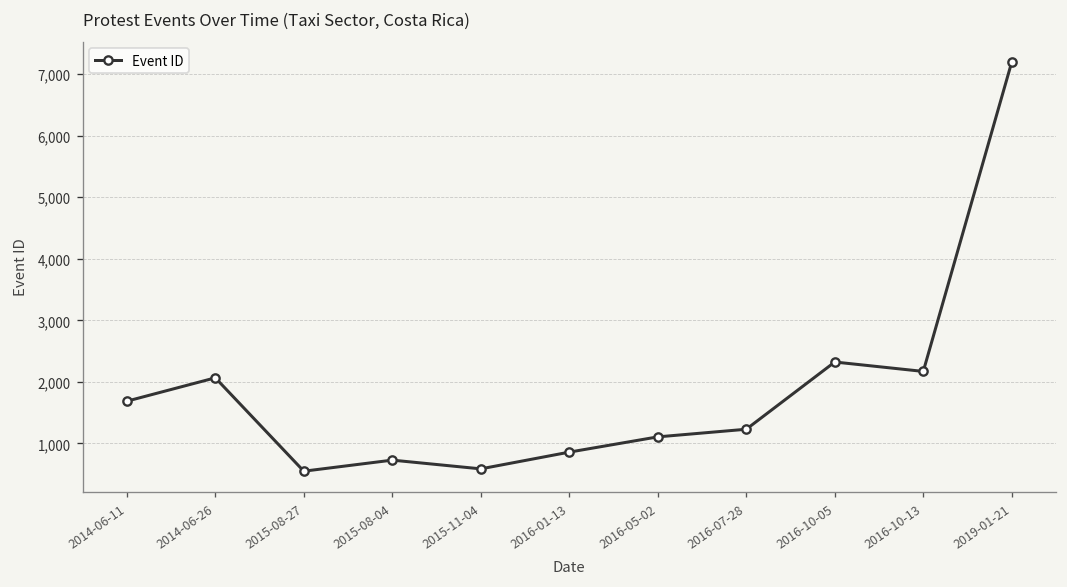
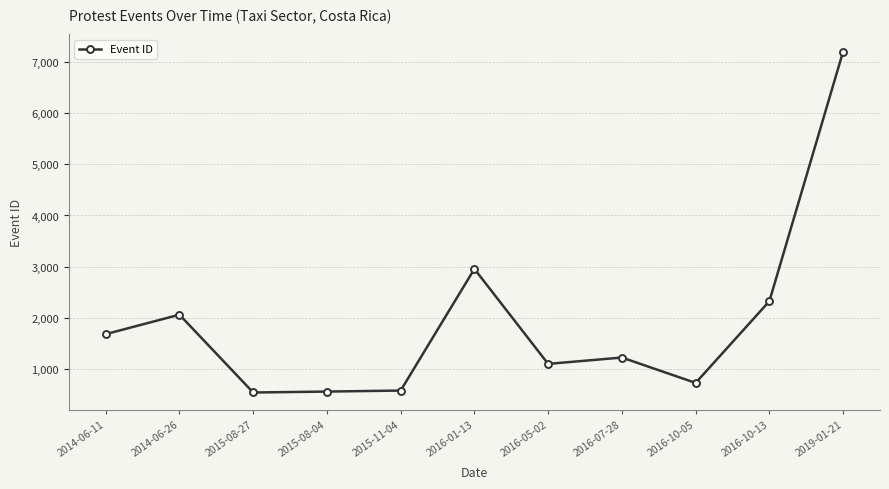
  {
    "2014-06-11": "1,700",
    "2014-06-26": "2,100",
    "2015-08-27": "500",
-   "2015-08-04": "700",
+   "2015-08-04": "600",
    "2015-11-04": "600",
-   "2016-01-13": "900",
+   "2016-01-13": "3,000",
    "2016-05-02": "1,100",
    "2016-07-28": "1,200",
-   "2016-10-05": "2,300",
-   "2016-10-13": "2,200",
+   "2016-10-05": "700",
+   "2016-10-13": "2,300",
    "2019-01-21": "7,200"
  }
